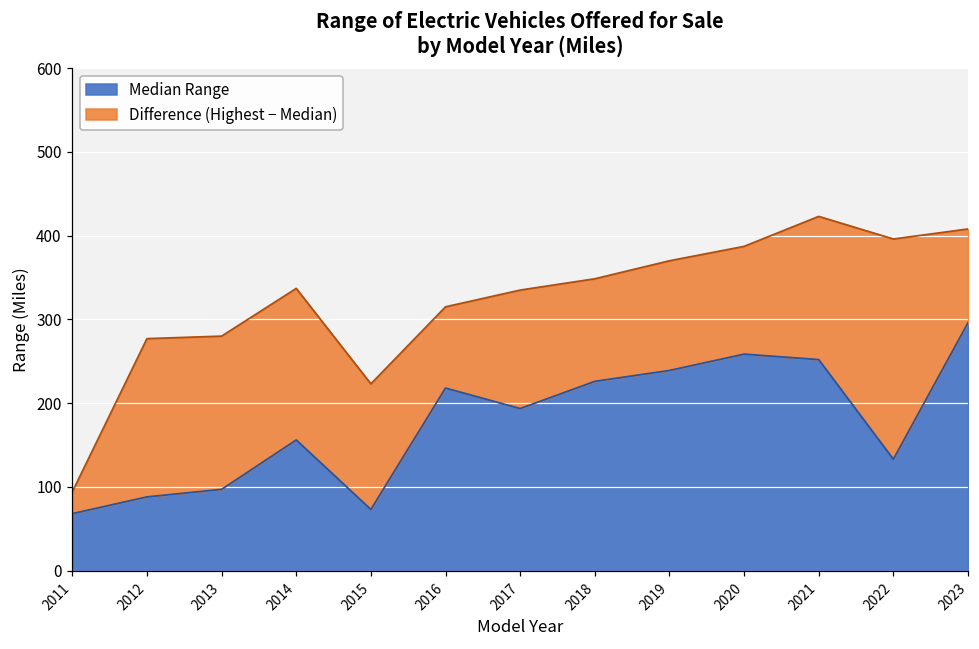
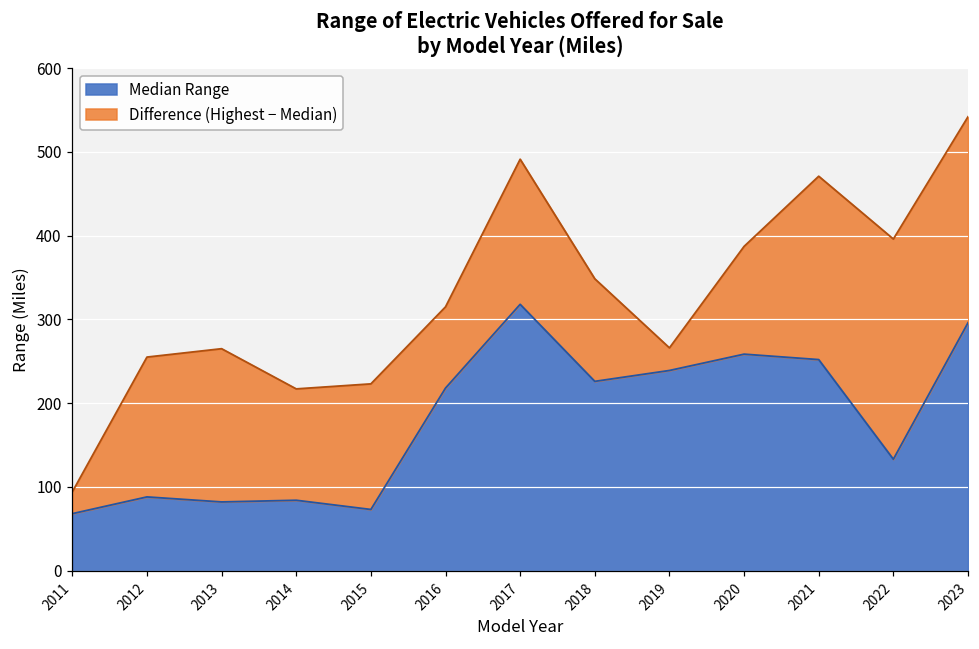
  {
    "Median Range": {
      "2011": 70,
      "2012": 90,
-     "2013": 100,
-     "2014": 160,
+     "2013": 80,
+     "2014": 80,
      "2015": 70,
      "2016": 220,
-     "2017": 190,
+     "2017": 320,
      "2018": 230,
      "2019": 240,
      "2020": 260,
      "2021": 250,
      "2022": 130,
      "2023": 300
    },
    "Difference (Highest − Median)": {
      "2011": 30,
-     "2012": 190,
+     "2012": 170,
      "2013": 180,
-     "2014": 180,
+     "2014": 130,
      "2015": 150,
      "2016": 100,
-     "2017": 140,
+     "2017": 170,
      "2018": 120,
-     "2019": 130,
+     "2019": 30,
      "2020": 130,
-     "2021": 170,
+     "2021": 220,
      "2022": 260,
-     "2023": 110
+     "2023": 250
    }
  }
